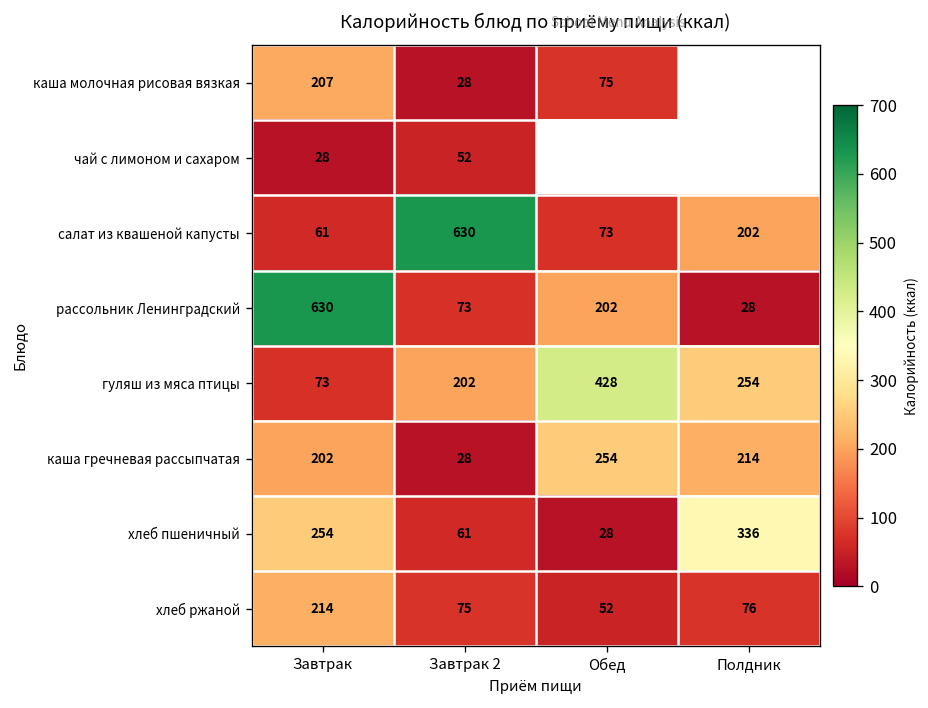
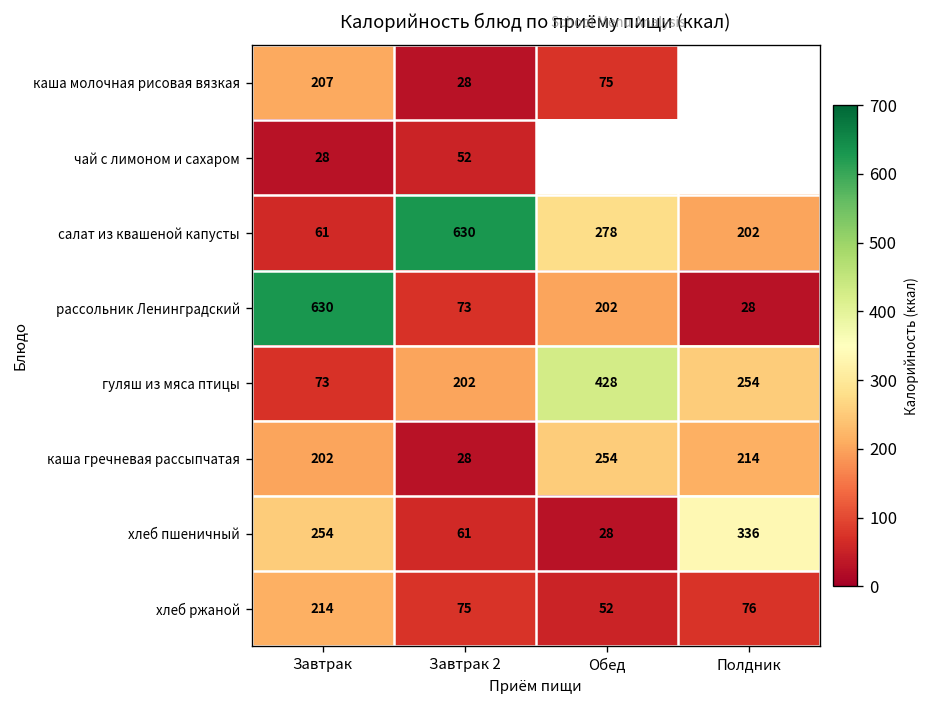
  {
    "каша молочная рисовая вязкая": {
      "Завтрак": 207,
      "Завтрак 2": 28,
      "Обед": 75
    },
    "чай с лимоном и сахаром": {
      "Завтрак": 28,
      "Завтрак 2": 52
    },
    "салат из квашеной капусты": {
      "Завтрак": 61,
      "Завтрак 2": 630,
-     "Обед": 73,
+     "Обед": 278,
      "Полдник": 202
    },
    "рассольник Ленинградский": {
      "Завтрак": 630,
      "Завтрак 2": 73,
      "Обед": 202,
      "Полдник": 28
    },
    "гуляш из мяса птицы": {
      "Завтрак": 73,
      "Завтрак 2": 202,
      "Обед": 428,
      "Полдник": 254
    },
    "каша гречневая рассыпчатая": {
      "Завтрак": 202,
      "Завтрак 2": 28,
      "Обед": 254,
      "Полдник": 214
    },
    "хлеб пшеничный": {
      "Завтрак": 254,
      "Завтрак 2": 61,
      "Обед": 28,
      "Полдник": 336
    },
    "хлеб ржаной": {
      "Завтрак": 214,
      "Завтрак 2": 75,
      "Обед": 52,
      "Полдник": 76
    }
  }
